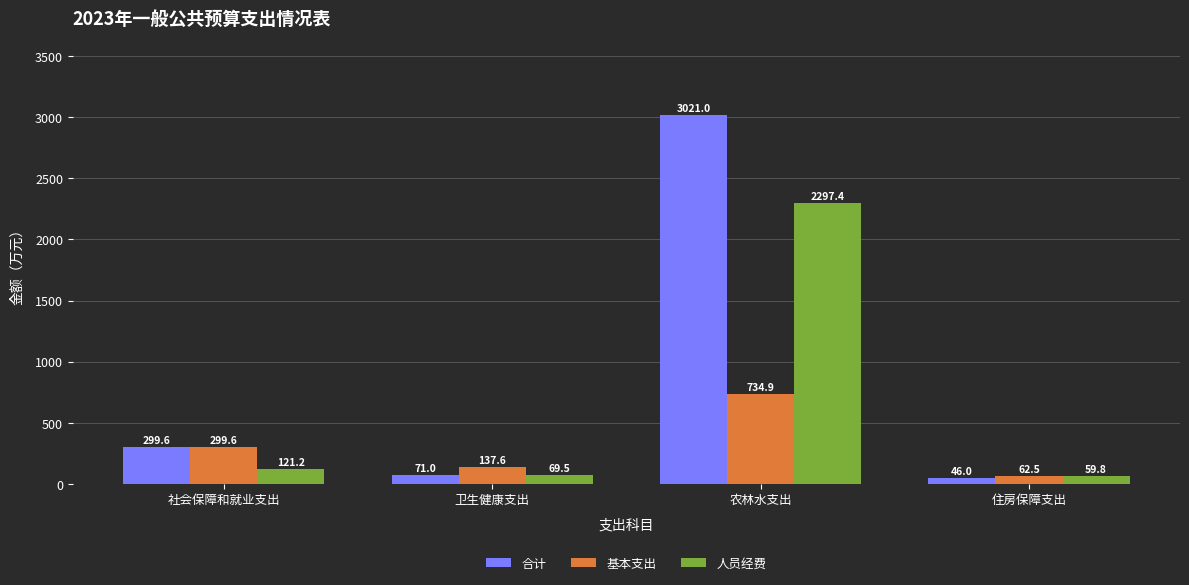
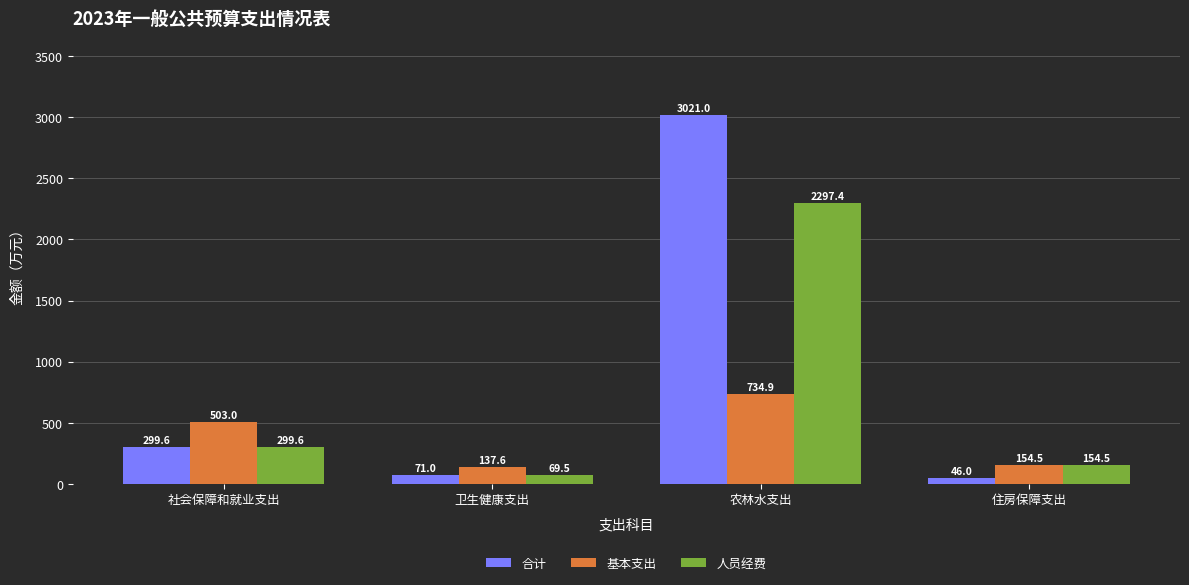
  {
    "合计": {
      "社会保障和就业支出": 299.6,
      "卫生健康支出": 71.0,
      "农林水支出": 3021.0,
      "住房保障支出": 46.0
    },
    "基本支出": {
-     "社会保障和就业支出": 299.6,
+     "社会保障和就业支出": 503.0,
      "卫生健康支出": 137.6,
      "农林水支出": 734.9,
-     "住房保障支出": 62.5
+     "住房保障支出": 154.5
    },
    "人员经费": {
-     "社会保障和就业支出": 121.2,
+     "社会保障和就业支出": 299.6,
      "卫生健康支出": 69.5,
      "农林水支出": 2297.4,
-     "住房保障支出": 59.8
+     "住房保障支出": 154.5
    }
  }
